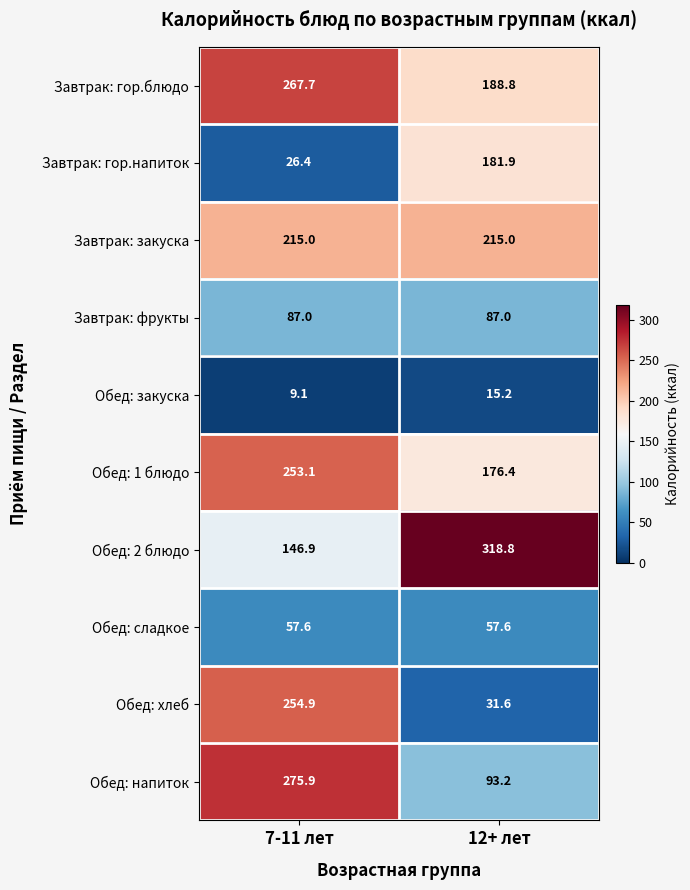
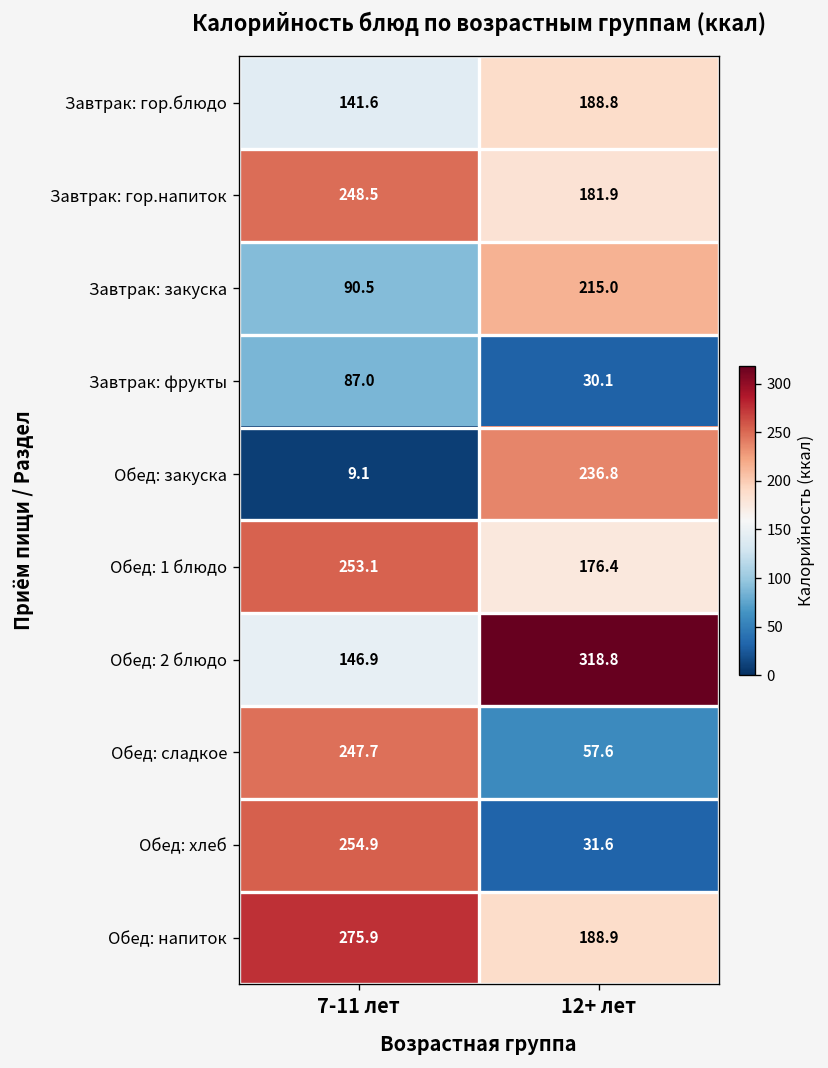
  {
    "Завтрак: гор.блюдо": {
-     "7-11 лет": 267.7,
+     "7-11 лет": 141.6,
      "12+ лет": 188.8
    },
    "Завтрак: гор.напиток": {
-     "7-11 лет": 26.4,
+     "7-11 лет": 248.5,
      "12+ лет": 181.9
    },
    "Завтрак: закуска": {
-     "7-11 лет": 215.0,
+     "7-11 лет": 90.5,
      "12+ лет": 215.0
    },
    "Завтрак: фрукты": {
      "7-11 лет": 87.0,
-     "12+ лет": 87.0
+     "12+ лет": 30.1
    },
    "Обед: закуска": {
      "7-11 лет": 9.1,
-     "12+ лет": 15.2
+     "12+ лет": 236.8
    },
    "Обед: 1 блюдо": {
      "7-11 лет": 253.1,
      "12+ лет": 176.4
    },
    "Обед: 2 блюдо": {
      "7-11 лет": 146.9,
      "12+ лет": 318.8
    },
    "Обед: сладкое": {
-     "7-11 лет": 57.6,
+     "7-11 лет": 247.7,
      "12+ лет": 57.6
    },
    "Обед: хлеб": {
      "7-11 лет": 254.9,
      "12+ лет": 31.6
    },
    "Обед: напиток": {
      "7-11 лет": 275.9,
-     "12+ лет": 93.2
+     "12+ лет": 188.9
    }
  }
